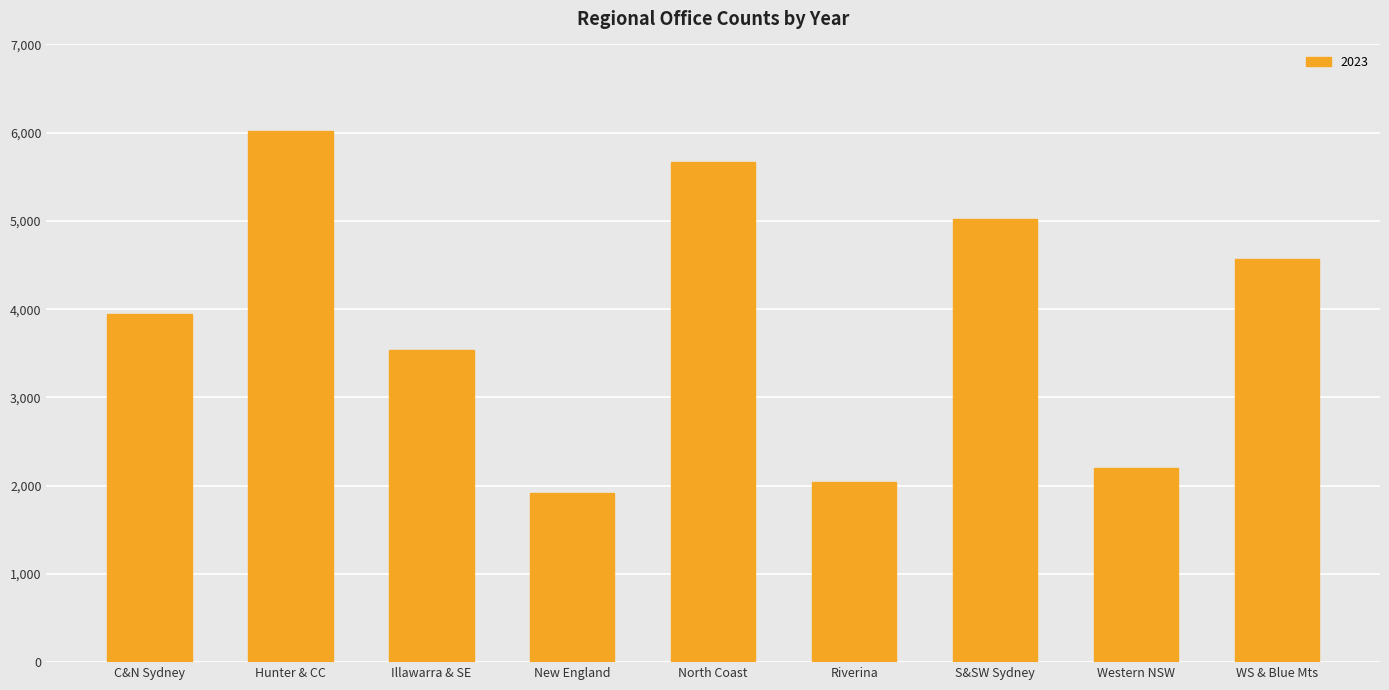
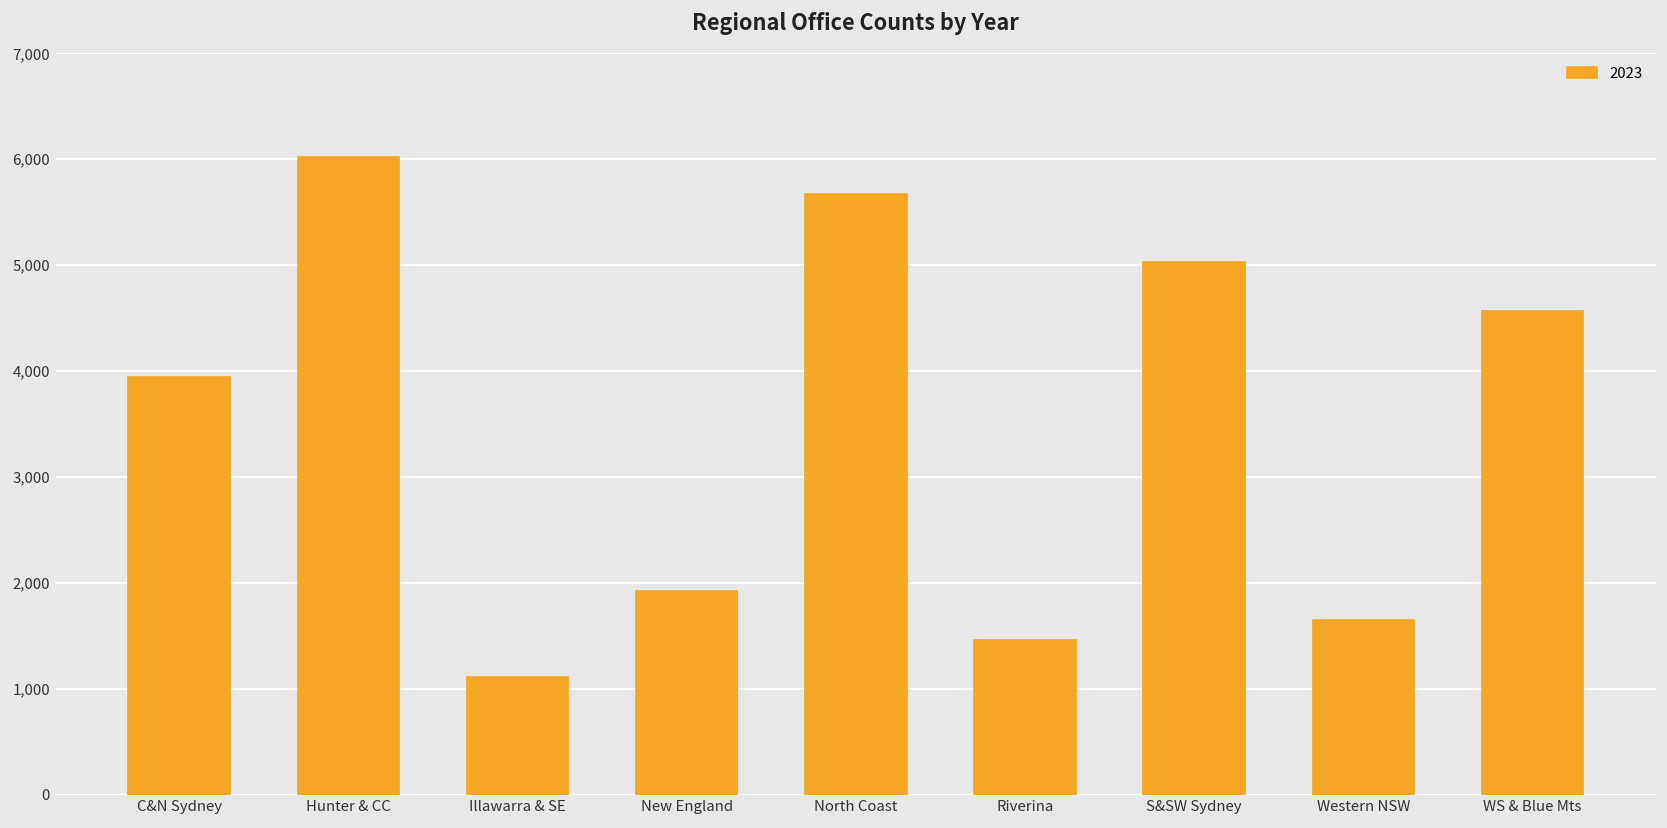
  {
    "C&N Sydney": "3,900",
    "Hunter & CC": "6,000",
-   "Illawarra & SE": "3,500",
+   "Illawarra & SE": "1,100",
    "New England": "1,900",
    "North Coast": "5,700",
-   "Riverina": "2,000",
+   "Riverina": "1,500",
    "S&SW Sydney": "5,000",
-   "Western NSW": "2,200",
+   "Western NSW": "1,600",
    "WS & Blue Mts": "4,600"
  }
